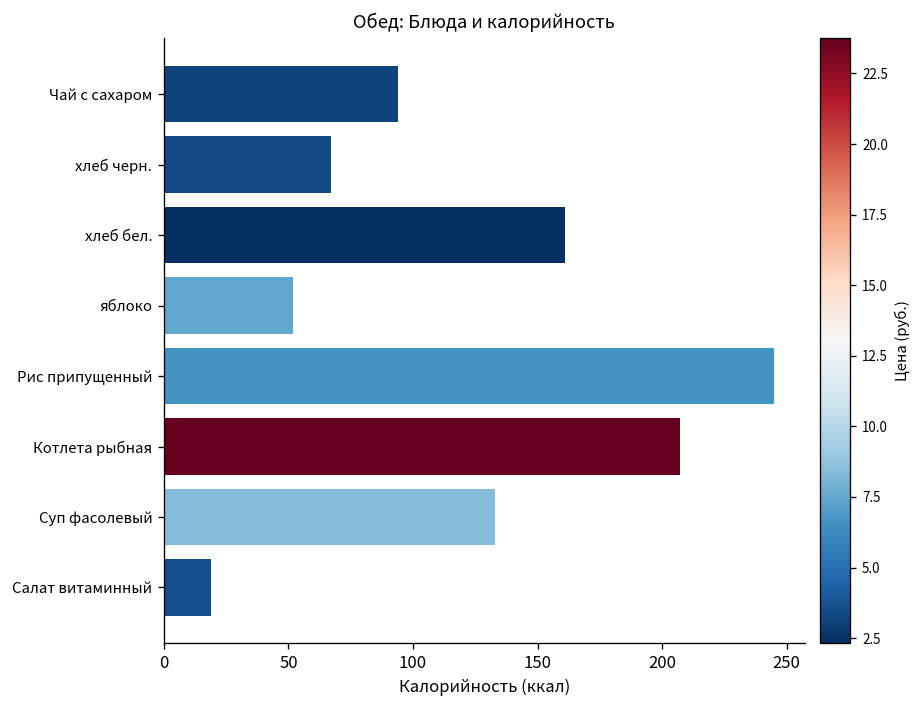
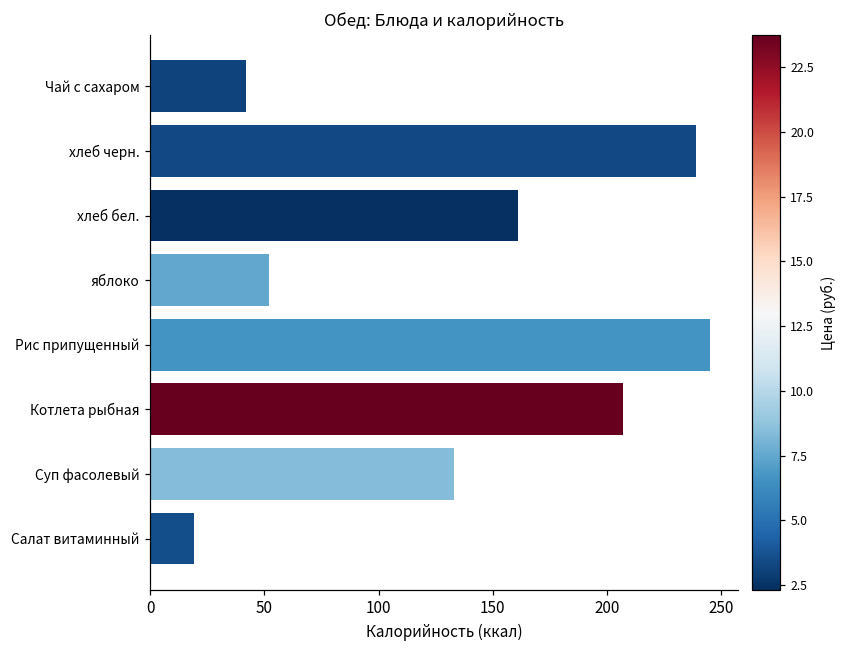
  {
-   "Чай с сахаром": 94,
-   "хлеб черн.": 67,
+   "Чай с сахаром": 42,
+   "хлеб черн.": 239,
    "хлеб бел.": 161,
    "яблоко": 52,
    "Рис припущенный": 245,
    "Котлета рыбная": 207,
    "Суп фасолевый": 133,
    "Салат витаминный": 19
  }
